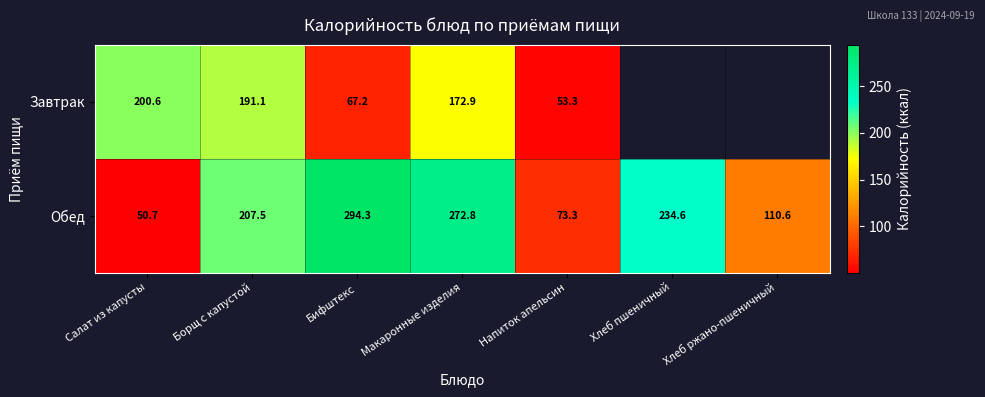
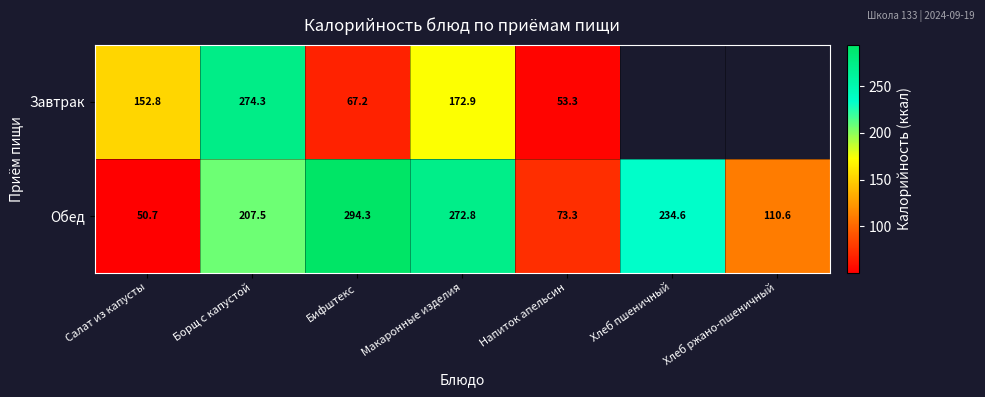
  {
    "Завтрак": {
-     "Салат из капусты": 200.6,
-     "Борщ с капустой": 191.1,
+     "Салат из капусты": 152.8,
+     "Борщ с капустой": 274.3,
      "Бифштекс": 67.2,
      "Макаронные изделия": 172.9,
      "Напиток апельсин": 53.3
    },
    "Обед": {
      "Салат из капусты": 50.7,
      "Борщ с капустой": 207.5,
      "Бифштекс": 294.3,
      "Макаронные изделия": 272.8,
      "Напиток апельсин": 73.3,
      "Хлеб пшеничный": 234.6,
      "Хлеб ржано-пшеничный": 110.6
    }
  }
